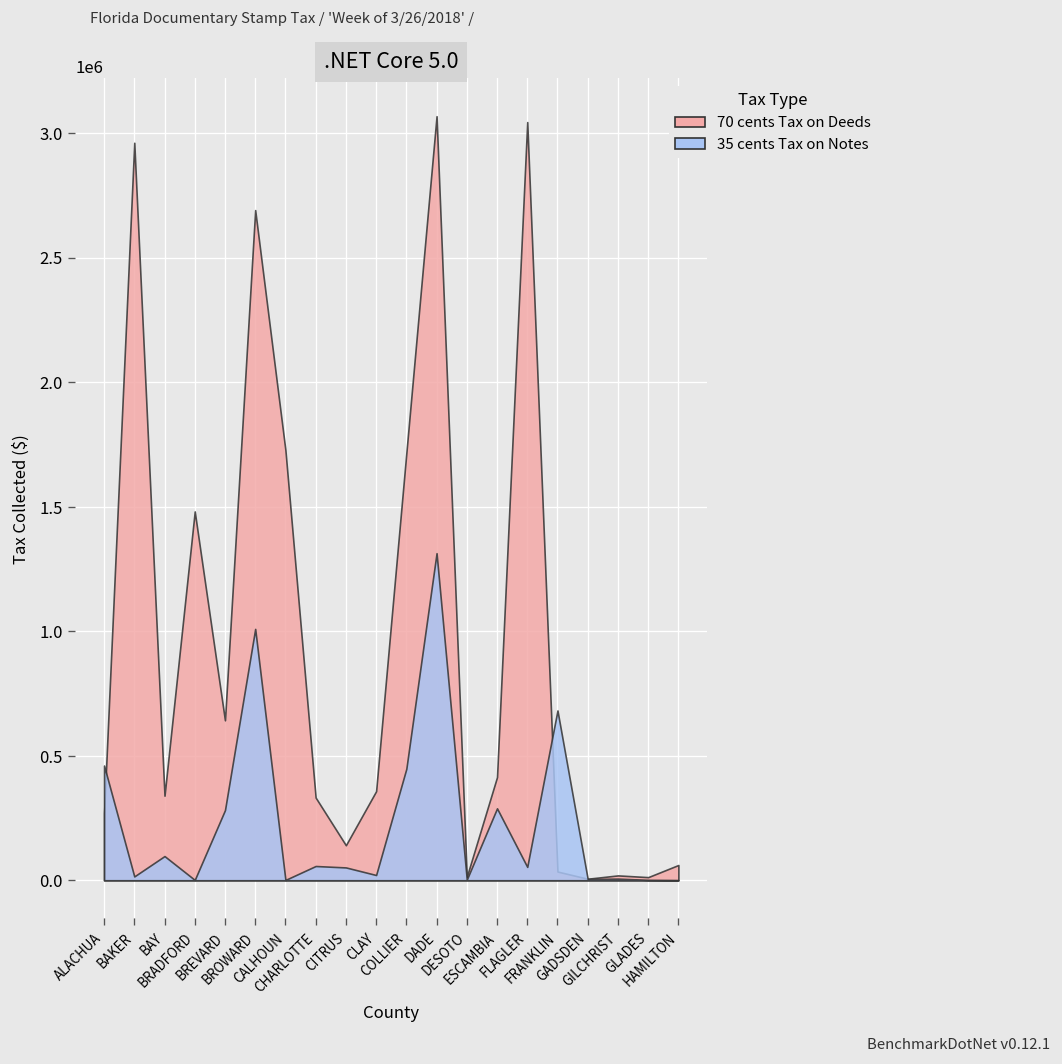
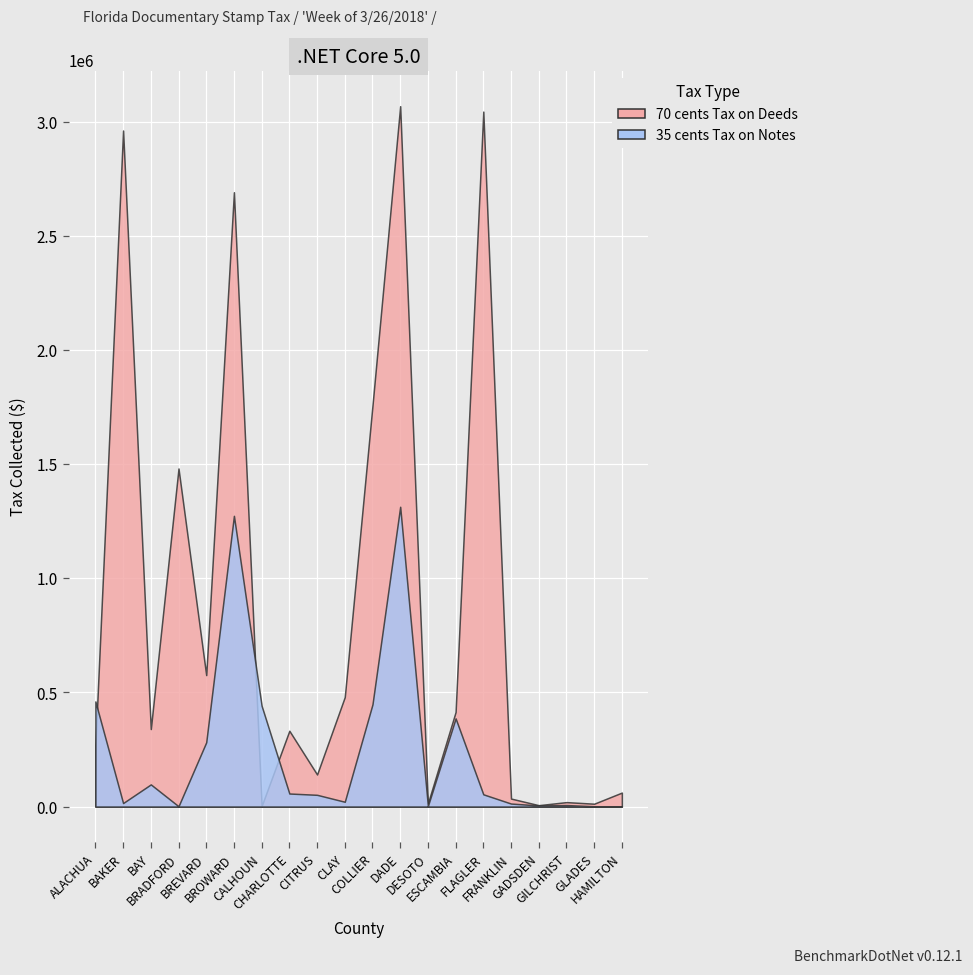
  {
    "70 cents Tax on Deeds": {
      "ALACHUA": 270000,
      "BAKER": 2960000,
      "BAY": 340000,
      "BRADFORD": 1480000,
-     "BREVARD": 640000,
+     "BREVARD": 580000,
      "BROWARD": 2690000,
-     "CALHOUN": 1730000,
+     "CALHOUN": 0,
      "CHARLOTTE": 330000,
      "CITRUS": 140000,
-     "CLAY": 360000,
-     "COLLIER": 1710000,
+     "CLAY": 480000,
+     "COLLIER": 1760000,
      "DADE": 3070000,
      "ESCAMBIA": 410000,
      "FLAGLER": 3040000,
      "FRANKLIN": 40000,
      "GILCHRIST": 20000,
      "HAMILTON": 60000
    },
    "35 cents Tax on Notes": {
      "ALACHUA": 460000,
      "BAKER": 20000,
      "BAY": 100000,
      "BREVARD": 280000,
-     "BROWARD": 1010000,
-     "CALHOUN": 0,
+     "BROWARD": 1270000,
+     "CALHOUN": 440000,
      "CHARLOTTE": 60000,
      "CITRUS": 50000,
      "CLAY": 20000,
      "COLLIER": 450000,
      "DADE": 1310000,
-     "ESCAMBIA": 290000,
+     "ESCAMBIA": 390000,
      "FLAGLER": 50000,
-     "FRANKLIN": 680000
+     "FRANKLIN": 10000
    }
  }
